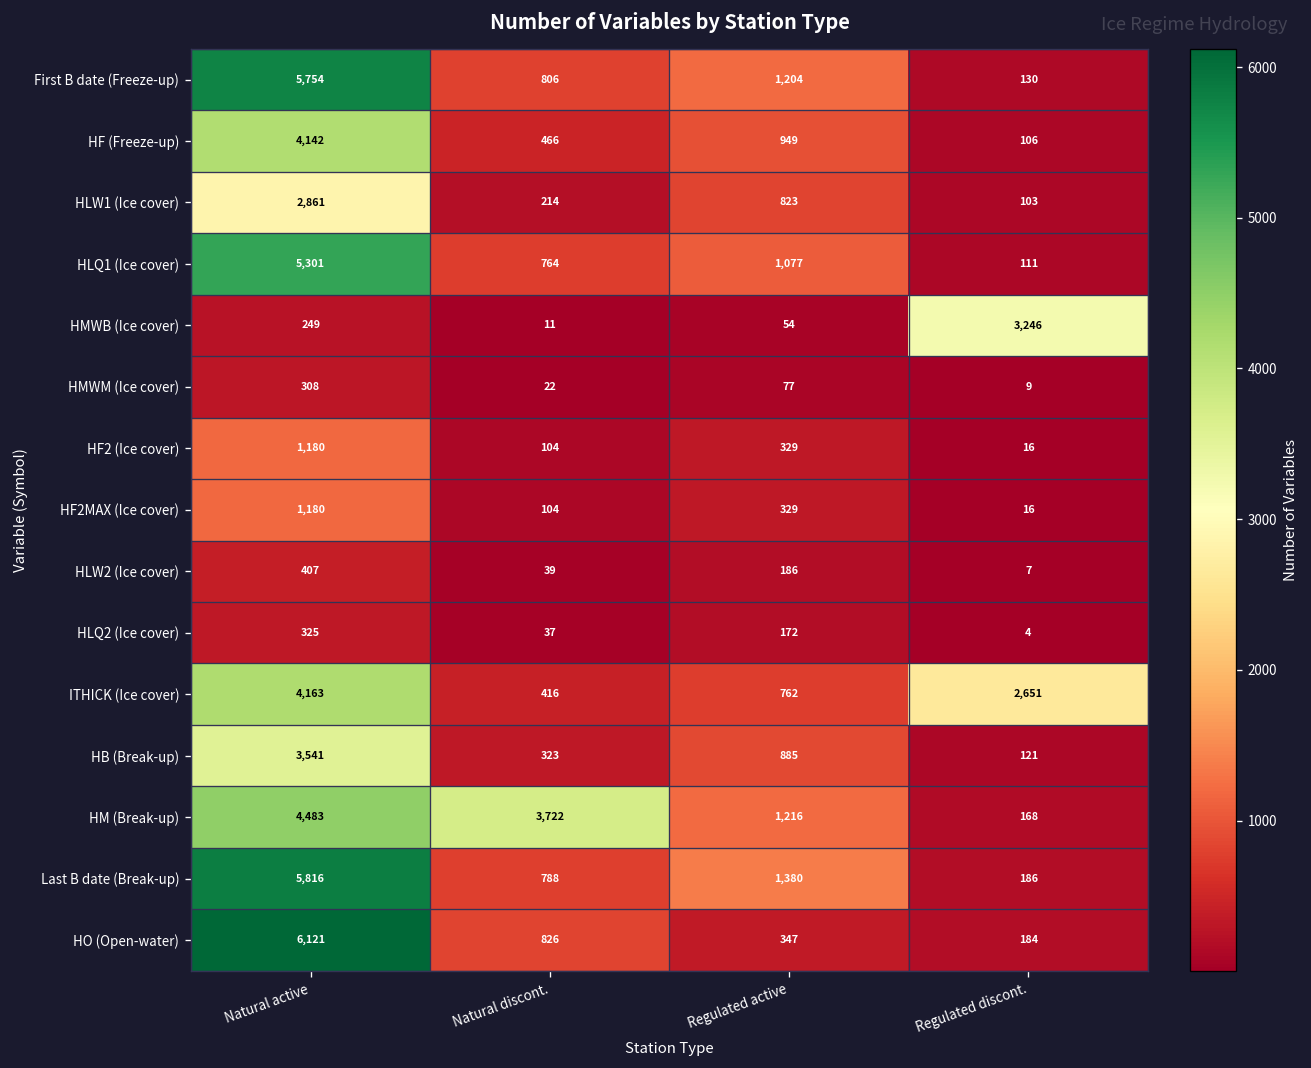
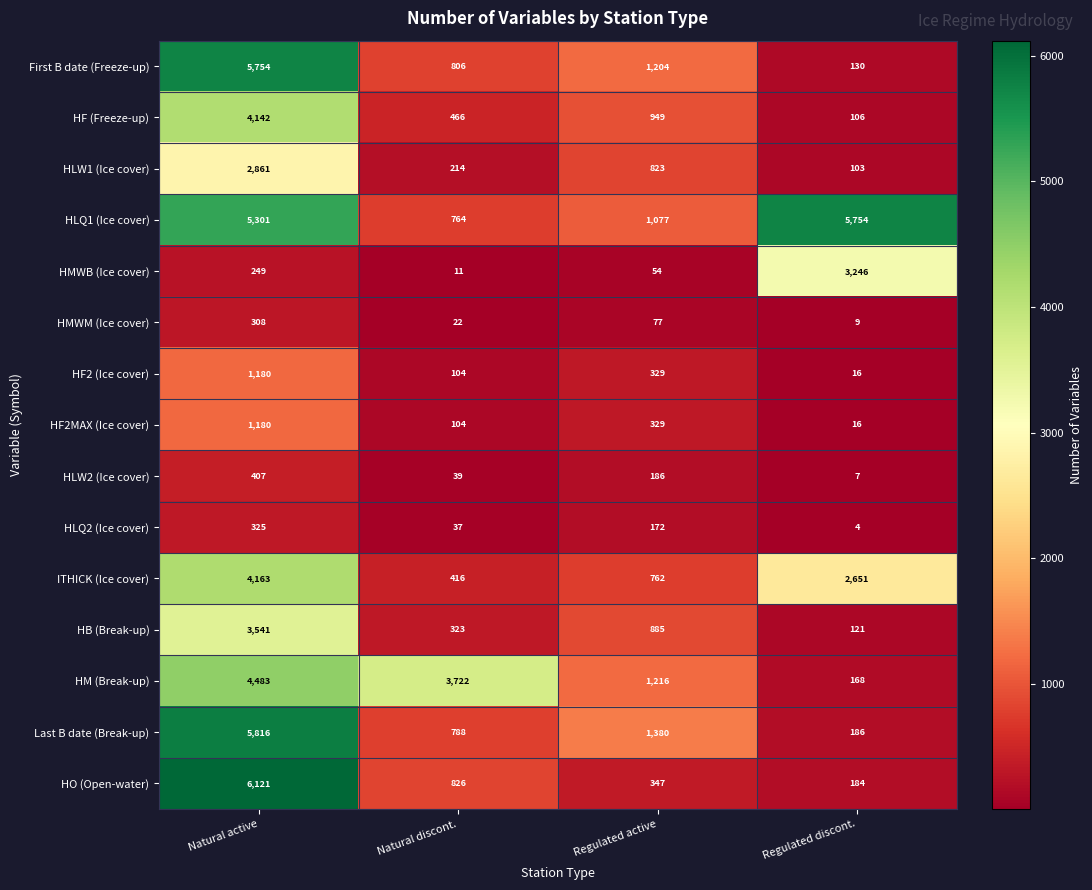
  {
    "First B date (Freeze-up)": {
      "Natural active": "5,754",
      "Natural discont.": "806",
      "Regulated active": "1,204",
      "Regulated discont.": "130"
    },
    "HF (Freeze-up)": {
      "Natural active": "4,142",
      "Natural discont.": "466",
      "Regulated active": "949",
      "Regulated discont.": "106"
    },
    "HLW1 (Ice cover)": {
      "Natural active": "2,861",
      "Natural discont.": "214",
      "Regulated active": "823",
      "Regulated discont.": "103"
    },
    "HLQ1 (Ice cover)": {
      "Natural active": "5,301",
      "Natural discont.": "764",
      "Regulated active": "1,077",
-     "Regulated discont.": "111"
+     "Regulated discont.": "5,754"
    },
    "HMWB (Ice cover)": {
      "Natural active": "249",
      "Natural discont.": "11",
      "Regulated active": "54",
      "Regulated discont.": "3,246"
    },
    "HMWM (Ice cover)": {
      "Natural active": "308",
      "Natural discont.": "22",
      "Regulated active": "77",
      "Regulated discont.": "9"
    },
    "HF2 (Ice cover)": {
      "Natural active": "1,180",
      "Natural discont.": "104",
      "Regulated active": "329",
      "Regulated discont.": "16"
    },
    "HF2MAX (Ice cover)": {
      "Natural active": "1,180",
      "Natural discont.": "104",
      "Regulated active": "329",
      "Regulated discont.": "16"
    },
    "HLW2 (Ice cover)": {
      "Natural active": "407",
      "Natural discont.": "39",
      "Regulated active": "186",
      "Regulated discont.": "7"
    },
    "HLQ2 (Ice cover)": {
      "Natural active": "325",
      "Natural discont.": "37",
      "Regulated active": "172",
      "Regulated discont.": "4"
    },
    "ITHICK (Ice cover)": {
      "Natural active": "4,163",
      "Natural discont.": "416",
      "Regulated active": "762",
      "Regulated discont.": "2,651"
    },
    "HB (Break-up)": {
      "Natural active": "3,541",
      "Natural discont.": "323",
      "Regulated active": "885",
      "Regulated discont.": "121"
    },
    "HM (Break-up)": {
      "Natural active": "4,483",
      "Natural discont.": "3,722",
      "Regulated active": "1,216",
      "Regulated discont.": "168"
    },
    "Last B date (Break-up)": {
      "Natural active": "5,816",
      "Natural discont.": "788",
      "Regulated active": "1,380",
      "Regulated discont.": "186"
    },
    "HO (Open-water)": {
      "Natural active": "6,121",
      "Natural discont.": "826",
      "Regulated active": "347",
      "Regulated discont.": "184"
    }
  }
